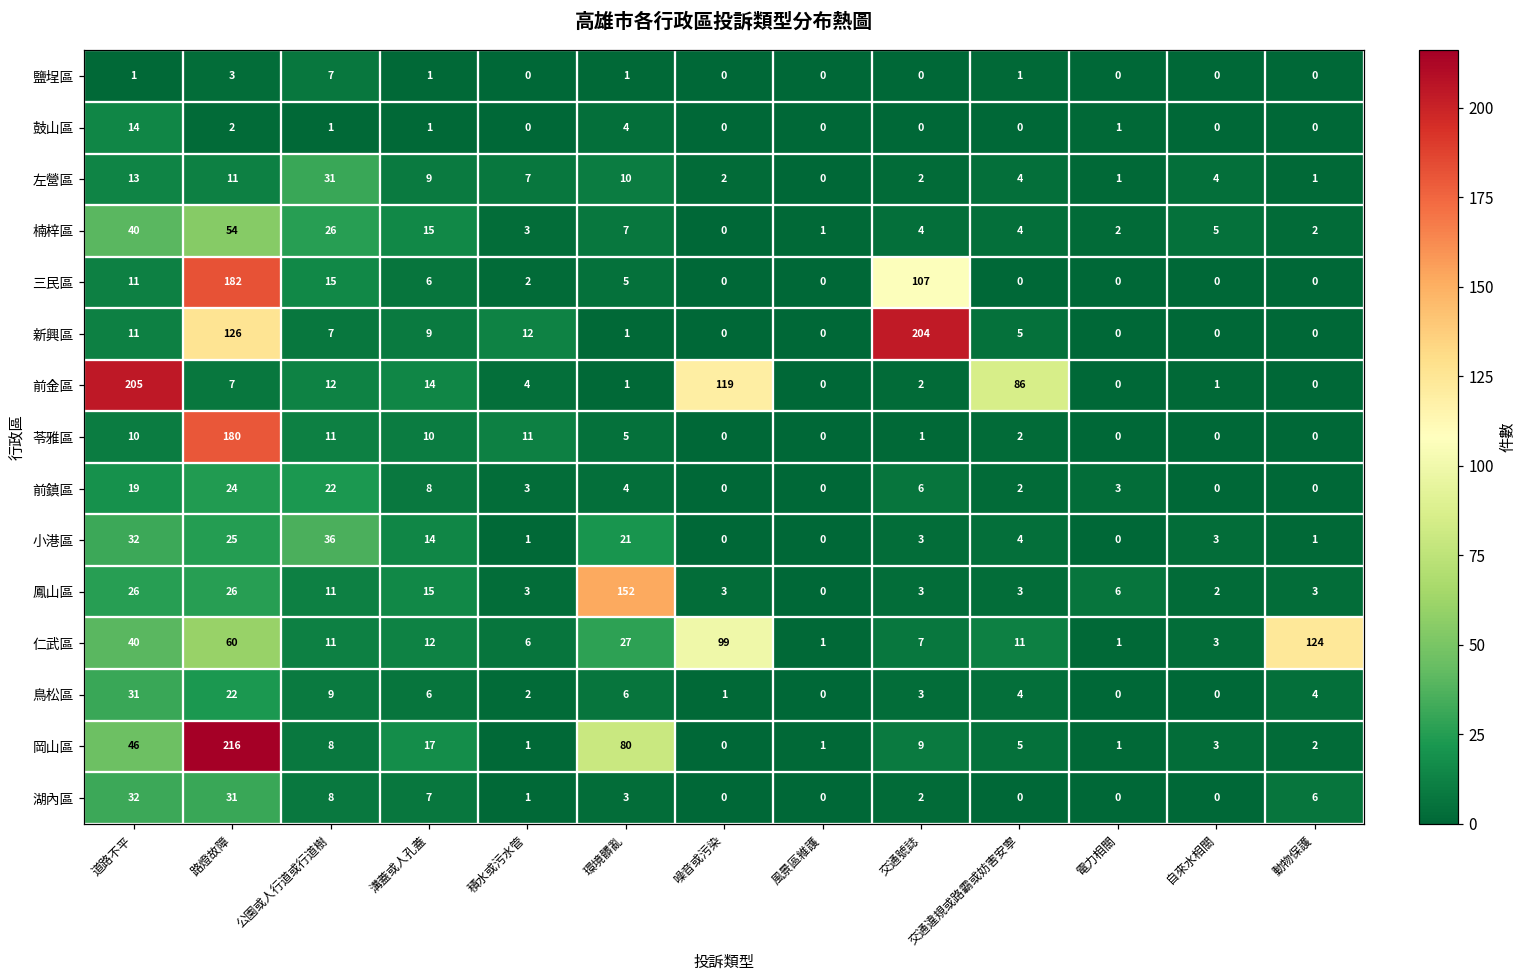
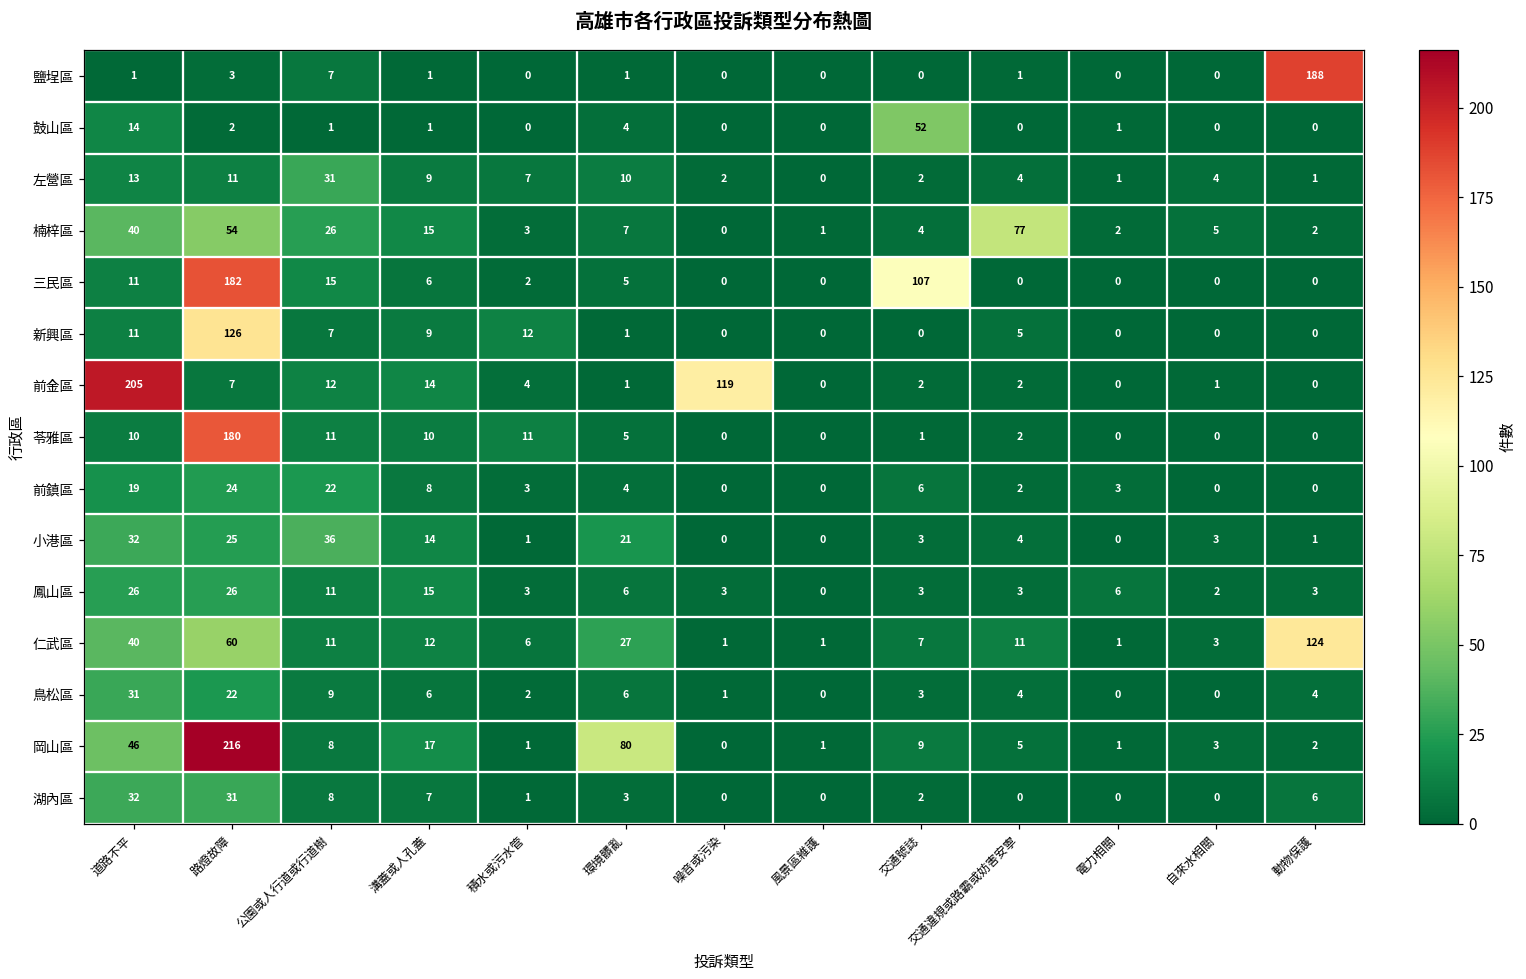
  {
    "鹽埕區": {
      "道路不平": 1,
      "路燈故障": 3,
      "公園或人行道或行道樹": 7,
      "溝蓋或人孔蓋": 1,
      "積水或污水管": 0,
      "環境髒亂": 1,
      "噪音或污染": 0,
      "風景區維護": 0,
      "交通號誌": 0,
      "交通違規或路霸或妨害安寧": 1,
      "電力相關": 0,
      "自來水相關": 0,
-     "動物保護": 0
+     "動物保護": 188
    },
    "鼓山區": {
      "道路不平": 14,
      "路燈故障": 2,
      "公園或人行道或行道樹": 1,
      "溝蓋或人孔蓋": 1,
      "積水或污水管": 0,
      "環境髒亂": 4,
      "噪音或污染": 0,
      "風景區維護": 0,
-     "交通號誌": 0,
+     "交通號誌": 52,
      "交通違規或路霸或妨害安寧": 0,
      "電力相關": 1,
      "自來水相關": 0,
      "動物保護": 0
    },
    "左營區": {
      "道路不平": 13,
      "路燈故障": 11,
      "公園或人行道或行道樹": 31,
      "溝蓋或人孔蓋": 9,
      "積水或污水管": 7,
      "環境髒亂": 10,
      "噪音或污染": 2,
      "風景區維護": 0,
      "交通號誌": 2,
      "交通違規或路霸或妨害安寧": 4,
      "電力相關": 1,
      "自來水相關": 4,
      "動物保護": 1
    },
    "楠梓區": {
      "道路不平": 40,
      "路燈故障": 54,
      "公園或人行道或行道樹": 26,
      "溝蓋或人孔蓋": 15,
      "積水或污水管": 3,
      "環境髒亂": 7,
      "噪音或污染": 0,
      "風景區維護": 1,
      "交通號誌": 4,
-     "交通違規或路霸或妨害安寧": 4,
+     "交通違規或路霸或妨害安寧": 77,
      "電力相關": 2,
      "自來水相關": 5,
      "動物保護": 2
    },
    "三民區": {
      "道路不平": 11,
      "路燈故障": 182,
      "公園或人行道或行道樹": 15,
      "溝蓋或人孔蓋": 6,
      "積水或污水管": 2,
      "環境髒亂": 5,
      "噪音或污染": 0,
      "風景區維護": 0,
      "交通號誌": 107,
      "交通違規或路霸或妨害安寧": 0,
      "電力相關": 0,
      "自來水相關": 0,
      "動物保護": 0
    },
    "新興區": {
      "道路不平": 11,
      "路燈故障": 126,
      "公園或人行道或行道樹": 7,
      "溝蓋或人孔蓋": 9,
      "積水或污水管": 12,
      "環境髒亂": 1,
      "噪音或污染": 0,
      "風景區維護": 0,
-     "交通號誌": 204,
+     "交通號誌": 0,
      "交通違規或路霸或妨害安寧": 5,
      "電力相關": 0,
      "自來水相關": 0,
      "動物保護": 0
    },
    "前金區": {
      "道路不平": 205,
      "路燈故障": 7,
      "公園或人行道或行道樹": 12,
      "溝蓋或人孔蓋": 14,
      "積水或污水管": 4,
      "環境髒亂": 1,
      "噪音或污染": 119,
      "風景區維護": 0,
      "交通號誌": 2,
-     "交通違規或路霸或妨害安寧": 86,
+     "交通違規或路霸或妨害安寧": 2,
      "電力相關": 0,
      "自來水相關": 1,
      "動物保護": 0
    },
    "苓雅區": {
      "道路不平": 10,
      "路燈故障": 180,
      "公園或人行道或行道樹": 11,
      "溝蓋或人孔蓋": 10,
      "積水或污水管": 11,
      "環境髒亂": 5,
      "噪音或污染": 0,
      "風景區維護": 0,
      "交通號誌": 1,
      "交通違規或路霸或妨害安寧": 2,
      "電力相關": 0,
      "自來水相關": 0,
      "動物保護": 0
    },
    "前鎮區": {
      "道路不平": 19,
      "路燈故障": 24,
      "公園或人行道或行道樹": 22,
      "溝蓋或人孔蓋": 8,
      "積水或污水管": 3,
      "環境髒亂": 4,
      "噪音或污染": 0,
      "風景區維護": 0,
      "交通號誌": 6,
      "交通違規或路霸或妨害安寧": 2,
      "電力相關": 3,
      "自來水相關": 0,
      "動物保護": 0
    },
    "小港區": {
      "道路不平": 32,
      "路燈故障": 25,
      "公園或人行道或行道樹": 36,
      "溝蓋或人孔蓋": 14,
      "積水或污水管": 1,
      "環境髒亂": 21,
      "噪音或污染": 0,
      "風景區維護": 0,
      "交通號誌": 3,
      "交通違規或路霸或妨害安寧": 4,
      "電力相關": 0,
      "自來水相關": 3,
      "動物保護": 1
    },
    "鳳山區": {
      "道路不平": 26,
      "路燈故障": 26,
      "公園或人行道或行道樹": 11,
      "溝蓋或人孔蓋": 15,
      "積水或污水管": 3,
-     "環境髒亂": 152,
+     "環境髒亂": 6,
      "噪音或污染": 3,
      "風景區維護": 0,
      "交通號誌": 3,
      "交通違規或路霸或妨害安寧": 3,
      "電力相關": 6,
      "自來水相關": 2,
      "動物保護": 3
    },
    "仁武區": {
      "道路不平": 40,
      "路燈故障": 60,
      "公園或人行道或行道樹": 11,
      "溝蓋或人孔蓋": 12,
      "積水或污水管": 6,
      "環境髒亂": 27,
-     "噪音或污染": 99,
+     "噪音或污染": 1,
      "風景區維護": 1,
      "交通號誌": 7,
      "交通違規或路霸或妨害安寧": 11,
      "電力相關": 1,
      "自來水相關": 3,
      "動物保護": 124
    },
    "鳥松區": {
      "道路不平": 31,
      "路燈故障": 22,
      "公園或人行道或行道樹": 9,
      "溝蓋或人孔蓋": 6,
      "積水或污水管": 2,
      "環境髒亂": 6,
      "噪音或污染": 1,
      "風景區維護": 0,
      "交通號誌": 3,
      "交通違規或路霸或妨害安寧": 4,
      "電力相關": 0,
      "自來水相關": 0,
      "動物保護": 4
    },
    "岡山區": {
      "道路不平": 46,
      "路燈故障": 216,
      "公園或人行道或行道樹": 8,
      "溝蓋或人孔蓋": 17,
      "積水或污水管": 1,
      "環境髒亂": 80,
      "噪音或污染": 0,
      "風景區維護": 1,
      "交通號誌": 9,
      "交通違規或路霸或妨害安寧": 5,
      "電力相關": 1,
      "自來水相關": 3,
      "動物保護": 2
    },
    "湖內區": {
      "道路不平": 32,
      "路燈故障": 31,
      "公園或人行道或行道樹": 8,
      "溝蓋或人孔蓋": 7,
      "積水或污水管": 1,
      "環境髒亂": 3,
      "噪音或污染": 0,
      "風景區維護": 0,
      "交通號誌": 2,
      "交通違規或路霸或妨害安寧": 0,
      "電力相關": 0,
      "自來水相關": 0,
      "動物保護": 6
    }
  }
